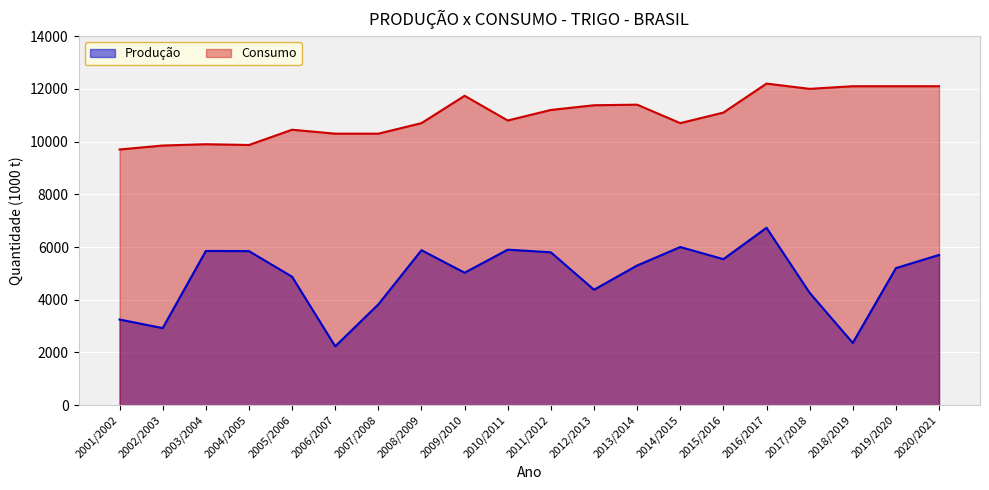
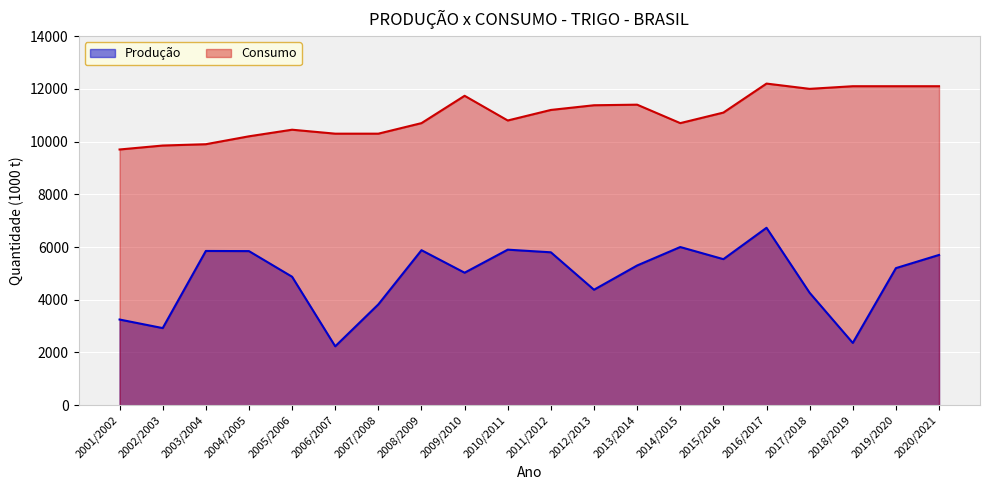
  {
    "Produção": {
      "2001/2002": 3300,
      "2002/2003": 2900,
      "2003/2004": 5900,
      "2004/2005": 5800,
      "2005/2006": 4900,
      "2006/2007": 2200,
      "2007/2008": 3800,
      "2008/2009": 5900,
      "2009/2010": 5000,
      "2010/2011": 5900,
      "2011/2012": 5800,
      "2012/2013": 4400,
      "2013/2014": 5300,
      "2014/2015": 6000,
      "2015/2016": 5500,
      "2016/2017": 6700,
      "2017/2018": 4300,
      "2018/2019": 2400,
      "2019/2020": 5200,
      "2020/2021": 5700
    },
    "Consumo": {
      "2001/2002": 9700,
      "2002/2003": 9900,
      "2003/2004": 9900,
-     "2004/2005": 9900,
+     "2004/2005": 10200,
      "2005/2006": 10500,
      "2006/2007": 10300,
      "2007/2008": 10300,
      "2008/2009": 10700,
      "2009/2010": 11700,
      "2010/2011": 10800,
      "2011/2012": 11200,
      "2012/2013": 11400,
      "2013/2014": 11400,
      "2014/2015": 10700,
      "2015/2016": 11100,
      "2016/2017": 12200,
      "2017/2018": 12000,
      "2018/2019": 12100,
      "2019/2020": 12100,
      "2020/2021": 12100
    }
  }
